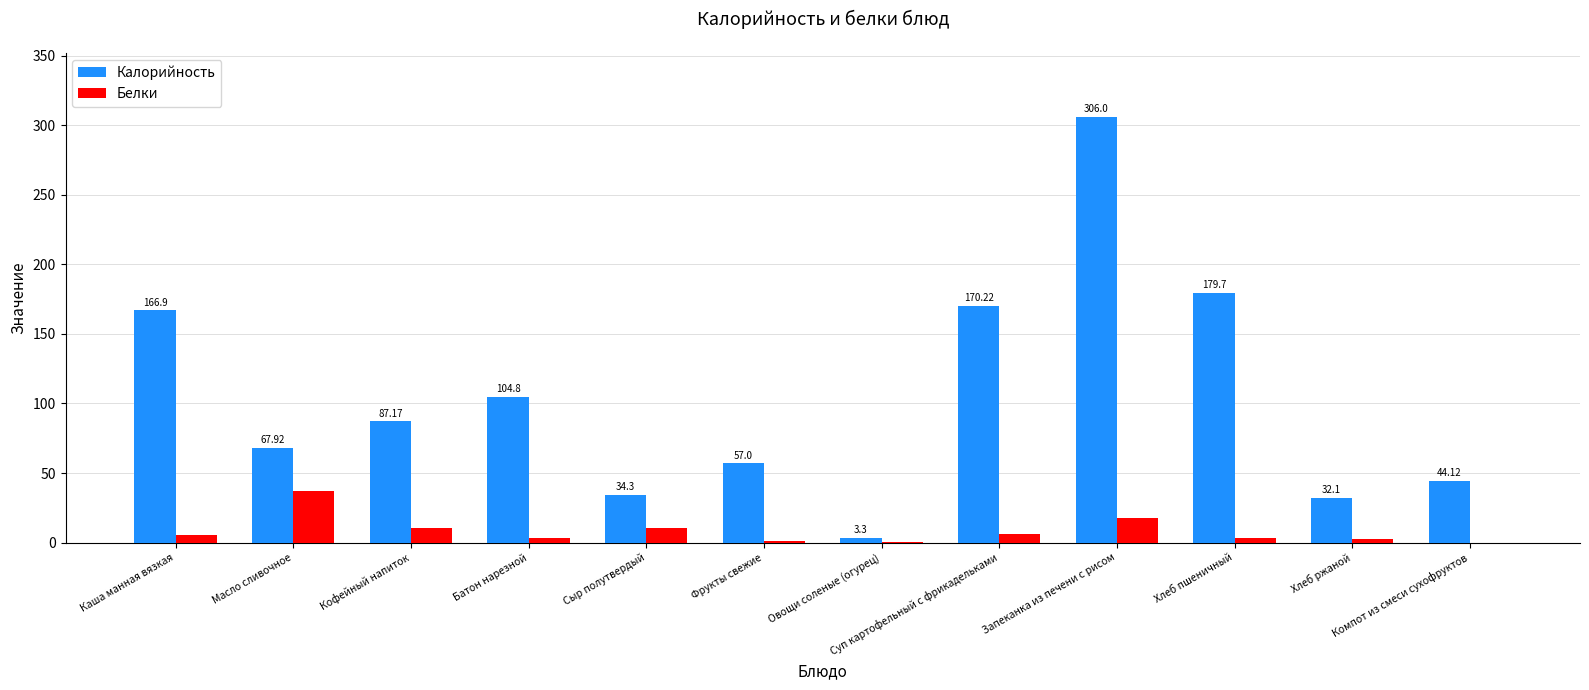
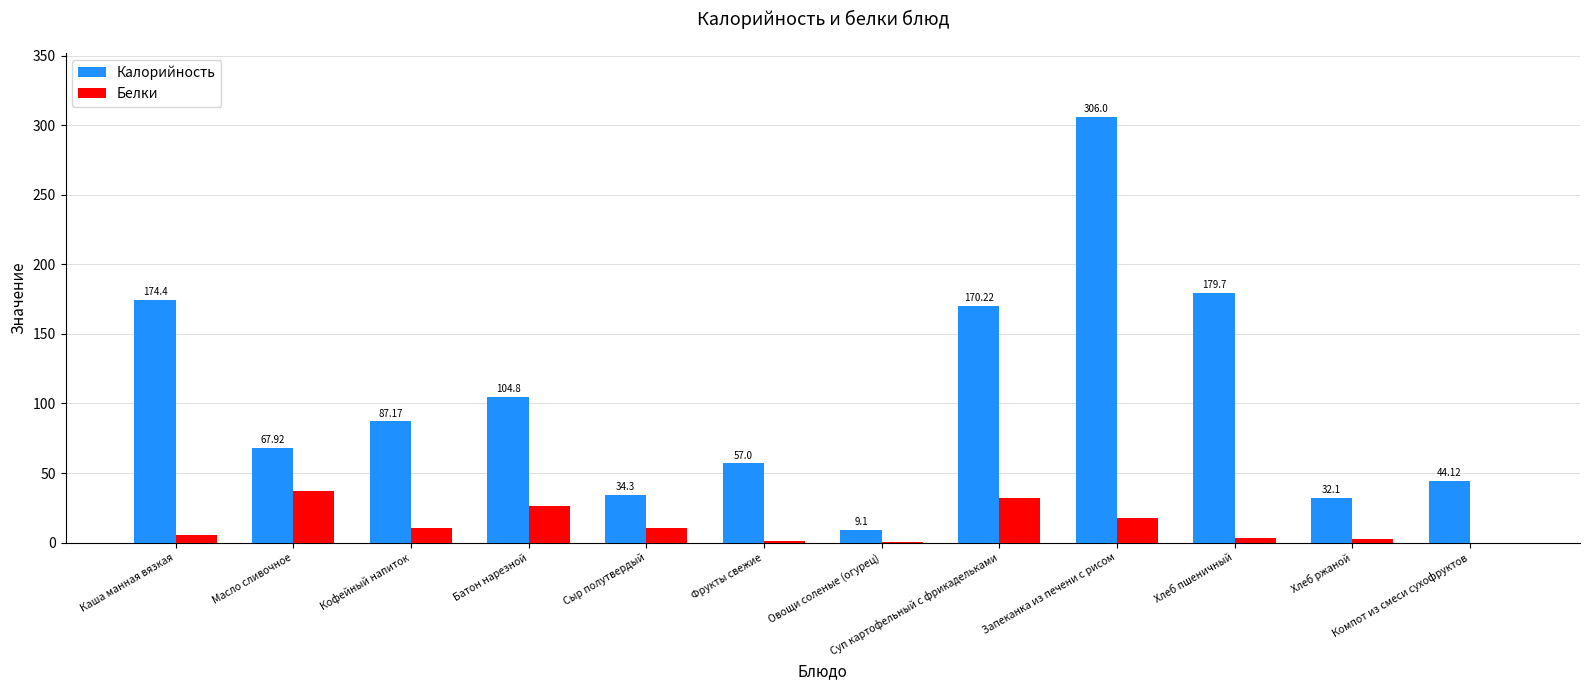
  {
    "Калорийность": {
-     "Каша манная вязкая": 166.9,
+     "Каша манная вязкая": 174.4,
      "Масло сливочное": 67.92,
      "Кофейный напиток": 87.17,
      "Батон нарезной": 104.8,
      "Сыр полутвердый": 34.3,
      "Фрукты свежие": 57.0,
-     "Овощи соленые (огурец)": 3.3,
+     "Овощи соленые (огурец)": 9.1,
      "Суп картофельный с фрикадельками": 170.22,
      "Запеканка из печени с рисом": 306.0,
      "Хлеб пшеничный": 179.7,
      "Хлеб ржаной": 32.1,
      "Компот из смеси сухофруктов": 44.12
    },
    "Белки": {
      "Каша манная вязкая": 5,
      "Масло сливочное": 37,
      "Кофейный напиток": 11,
-     "Батон нарезной": 3,
+     "Батон нарезной": 26,
      "Сыр полутвердый": 11,
-     "Суп картофельный с фрикадельками": 6,
+     "Суп картофельный с фрикадельками": 32,
      "Запеканка из печени с рисом": 18,
      "Хлеб пшеничный": 3,
      "Хлеб ржаной": 3
    }
  }
